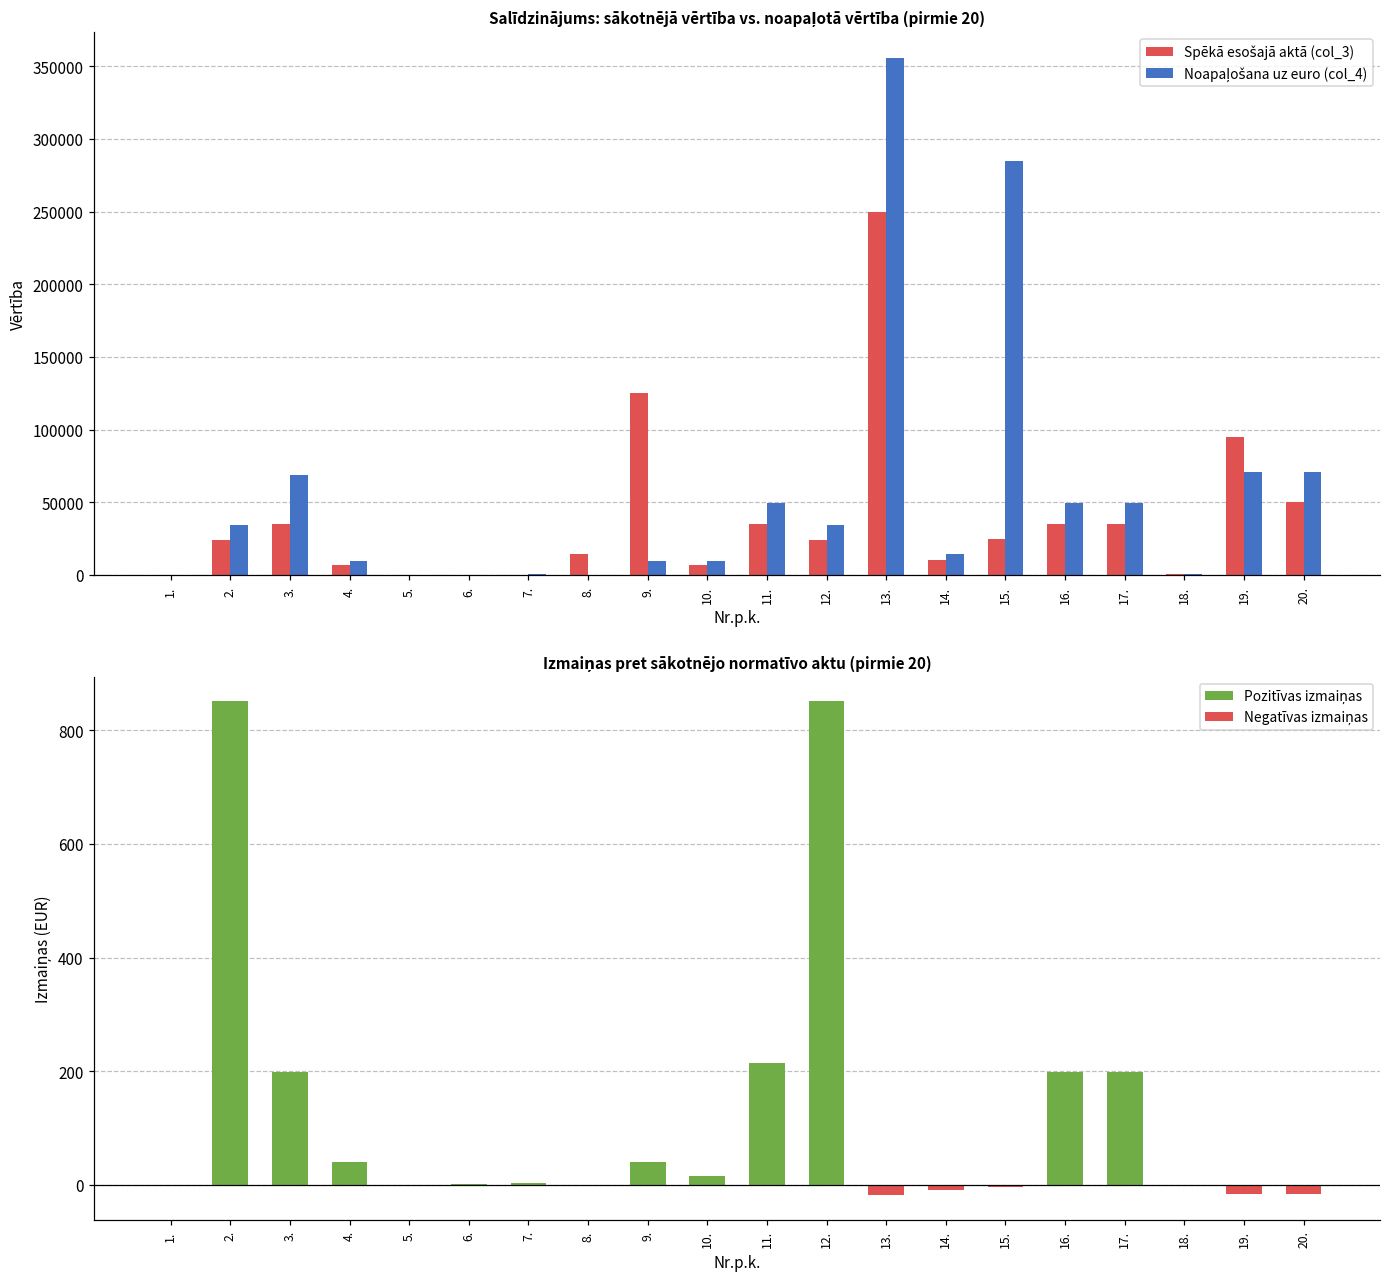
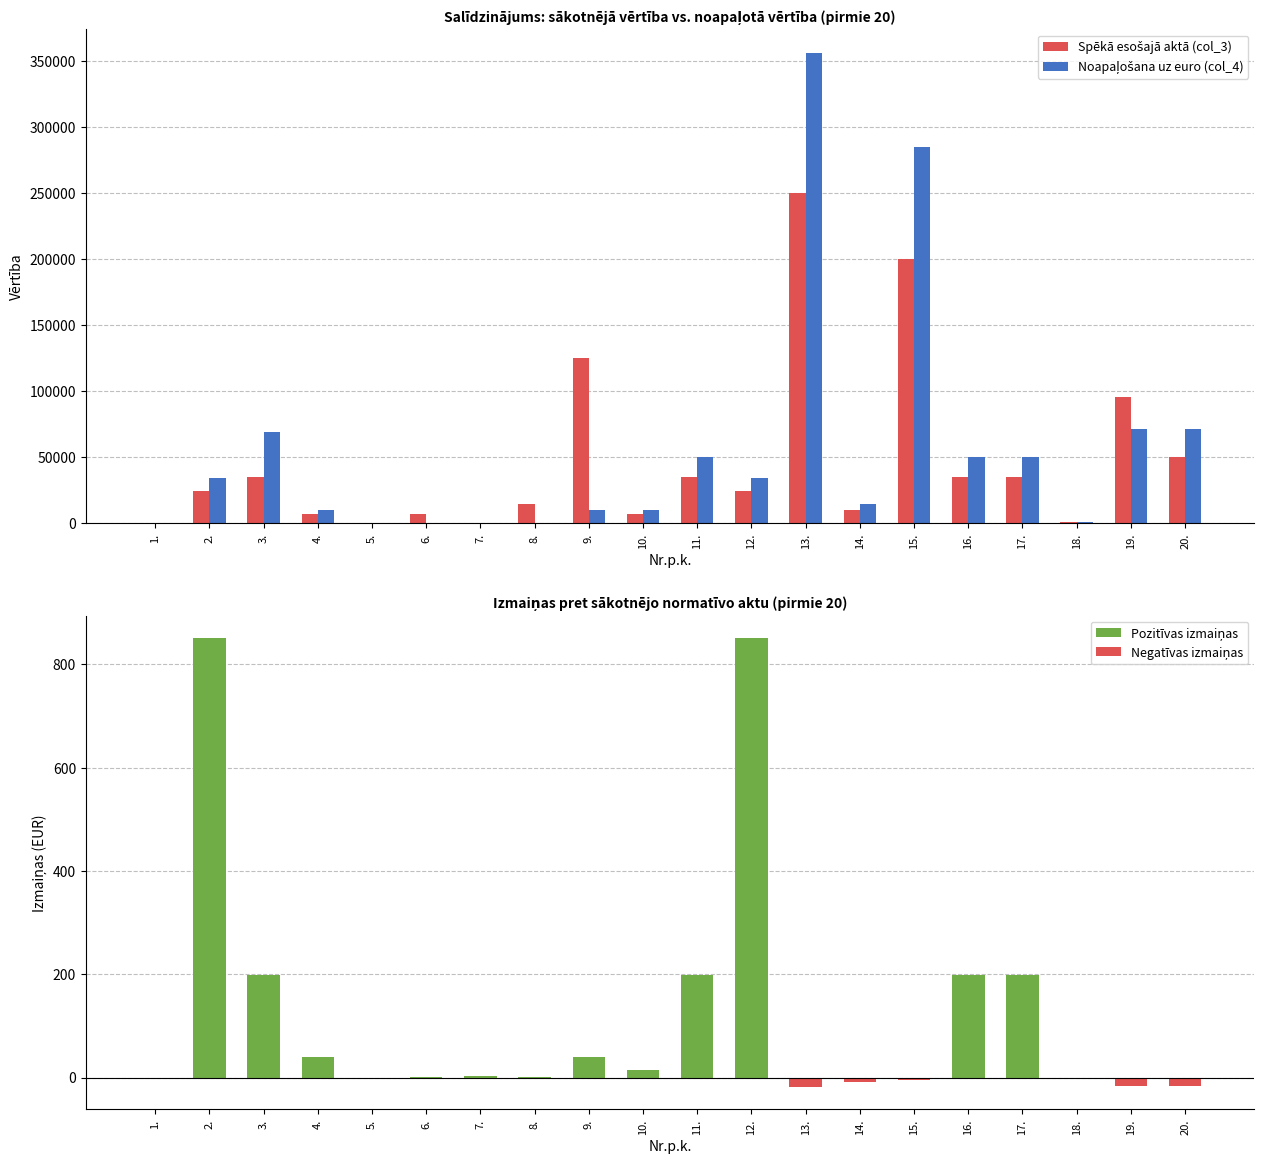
  {
    "Salīdzinājums: sākotnējā vērtība vs. noapaļotā vērtība (pirmie 20)": {
      "Spēkā esošajā aktā (col_3)": {
        "2.": 24000,
        "3.": 35000,
        "4.": 7000,
-       "6.": 0,
+       "6.": 7000,
        "8.": 14000,
        "9.": 125000,
        "10.": 7000,
        "11.": 35000,
        "12.": 24000,
        "13.": 250000,
        "14.": 10000,
-       "15.": 25000,
+       "15.": 200000,
        "16.": 35000,
        "17.": 35000,
        "19.": 95000,
        "20.": 50000
      },
      "Noapaļošana uz euro (col_4)": {
        "2.": 34000,
        "3.": 69000,
        "4.": 10000,
        "9.": 10000,
        "10.": 10000,
        "11.": 50000,
        "12.": 34000,
        "13.": 356000,
        "14.": 14000,
        "15.": 285000,
        "16.": 50000,
        "17.": 50000,
        "19.": 71000,
        "20.": 71000
      }
    },
    "Izmaiņas pret sākotnējo normatīvo aktu (pirmie 20)": {
      "2.": 850,
      "3.": 200,
      "4.": 40,
      "9.": 40,
      "10.": 10,
-     "11.": 220,
+     "11.": 200,
      "12.": 850,
      "13.": -20,
      "14.": -10,
      "16.": 200,
      "17.": 200,
      "19.": -20,
      "20.": -20
    }
  }
